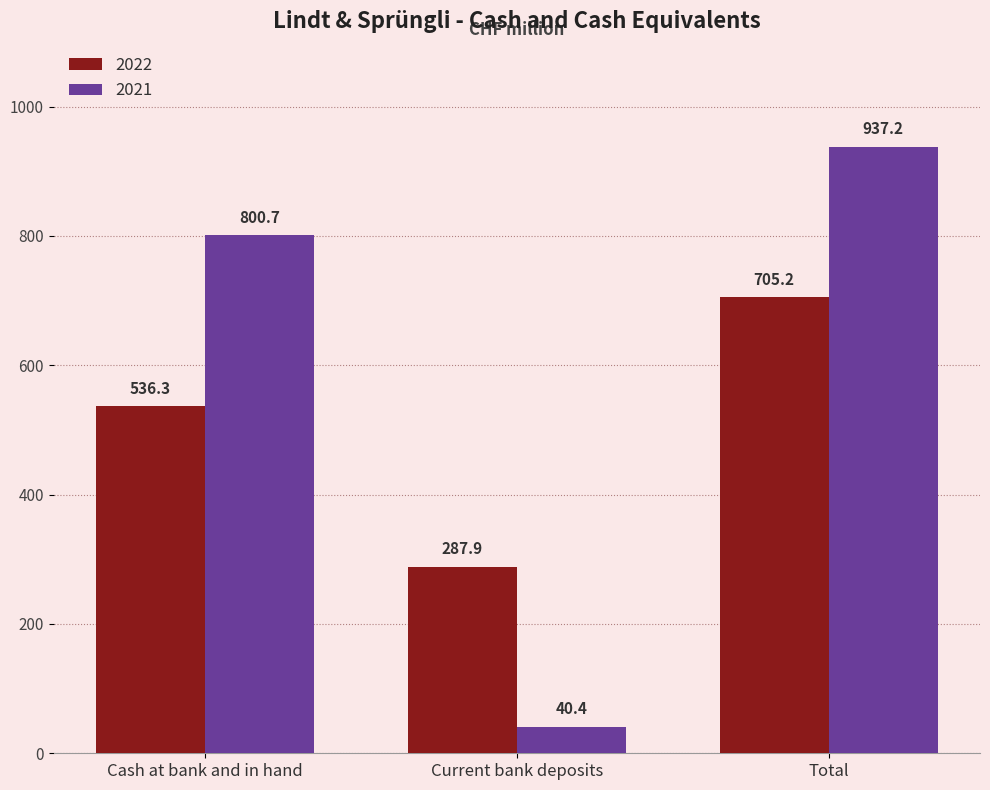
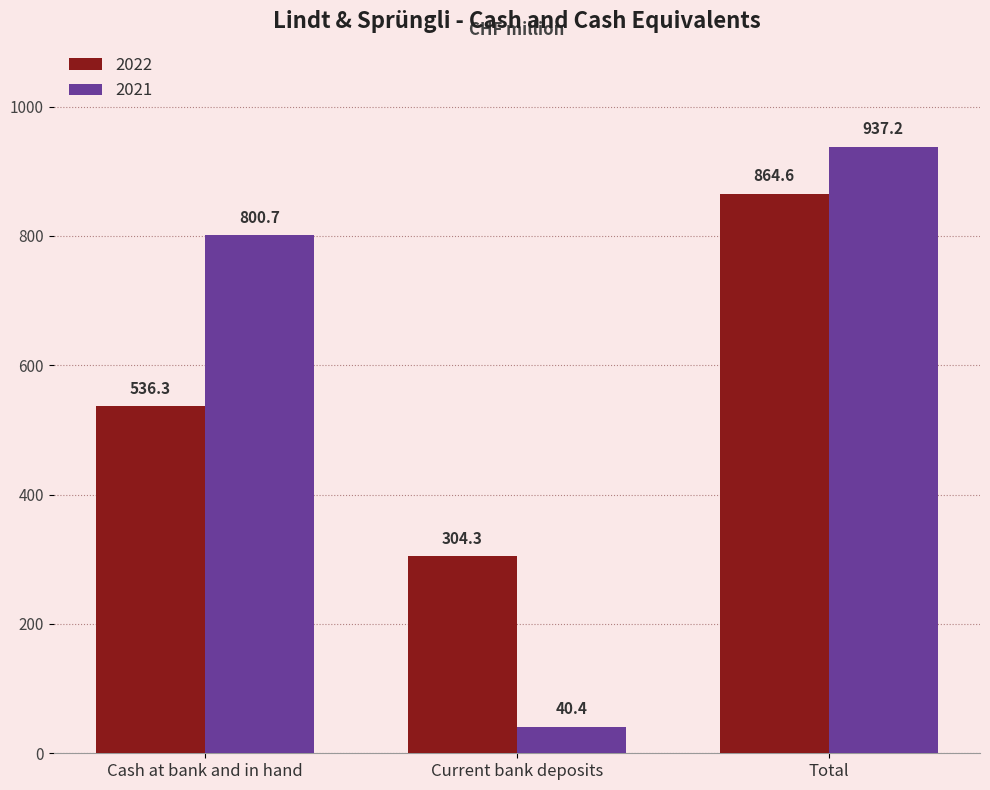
  {
    "2022": {
      "Cash at bank and in hand": 536.3,
-     "Current bank deposits": 287.9,
-     "Total": 705.2
+     "Current bank deposits": 304.3,
+     "Total": 864.6
    },
    "2021": {
      "Cash at bank and in hand": 800.7,
      "Current bank deposits": 40.4,
      "Total": 937.2
    }
  }
